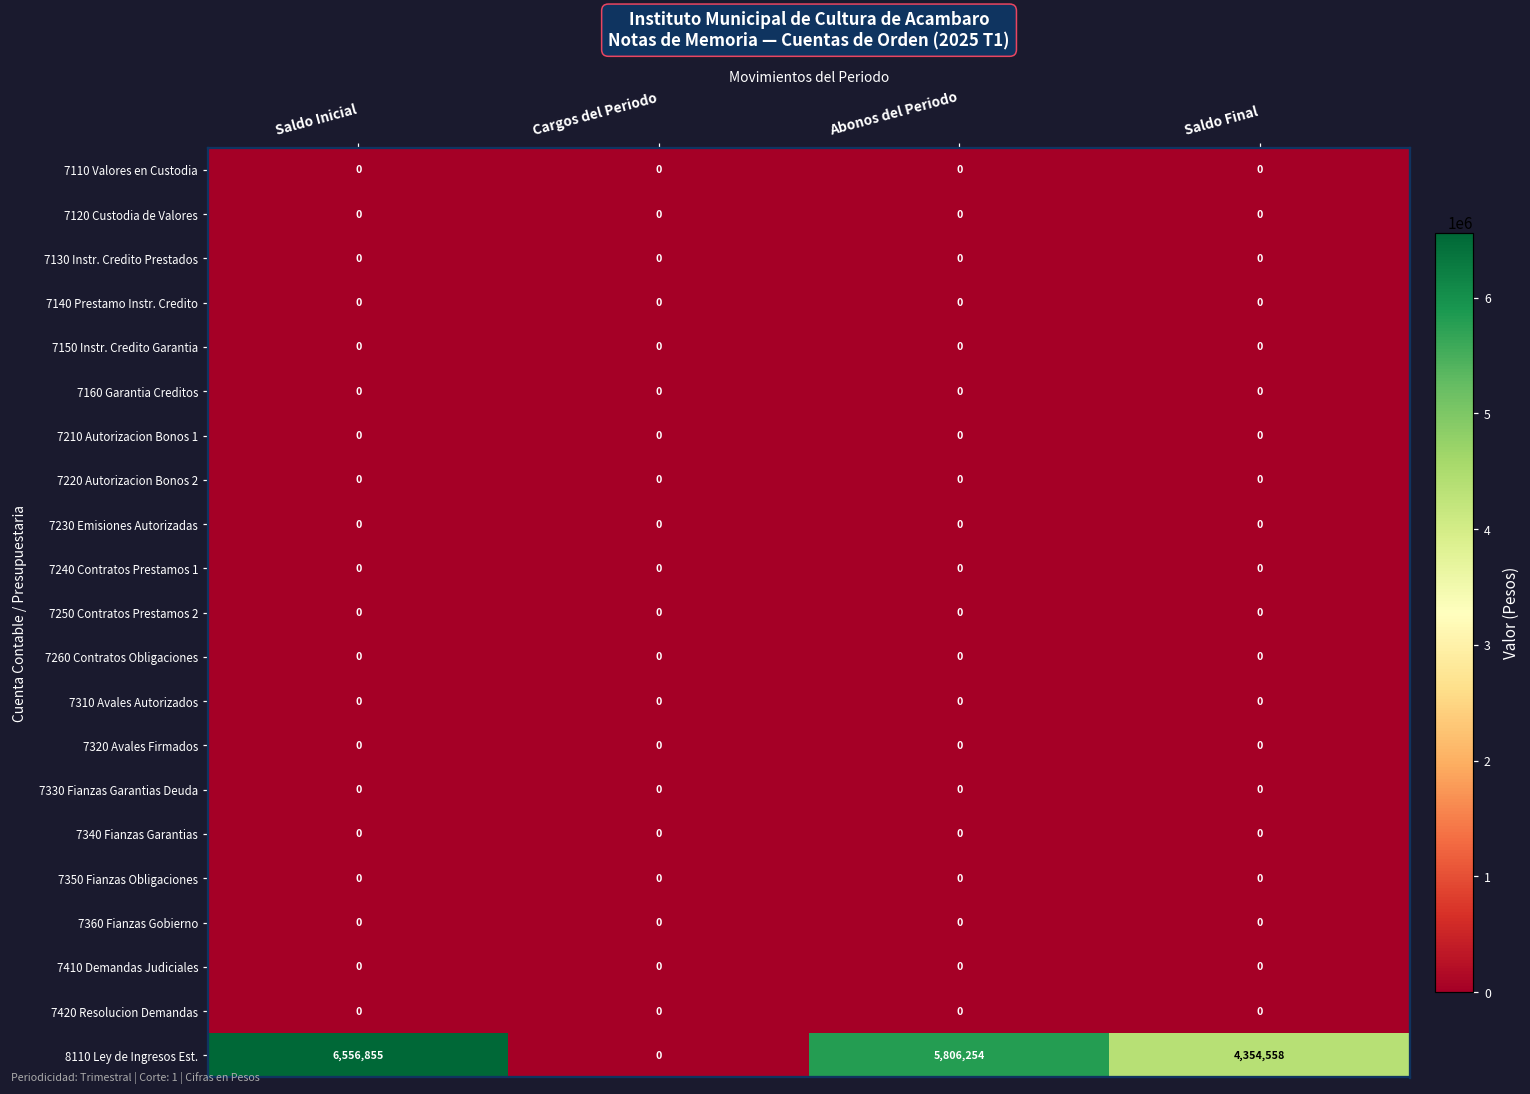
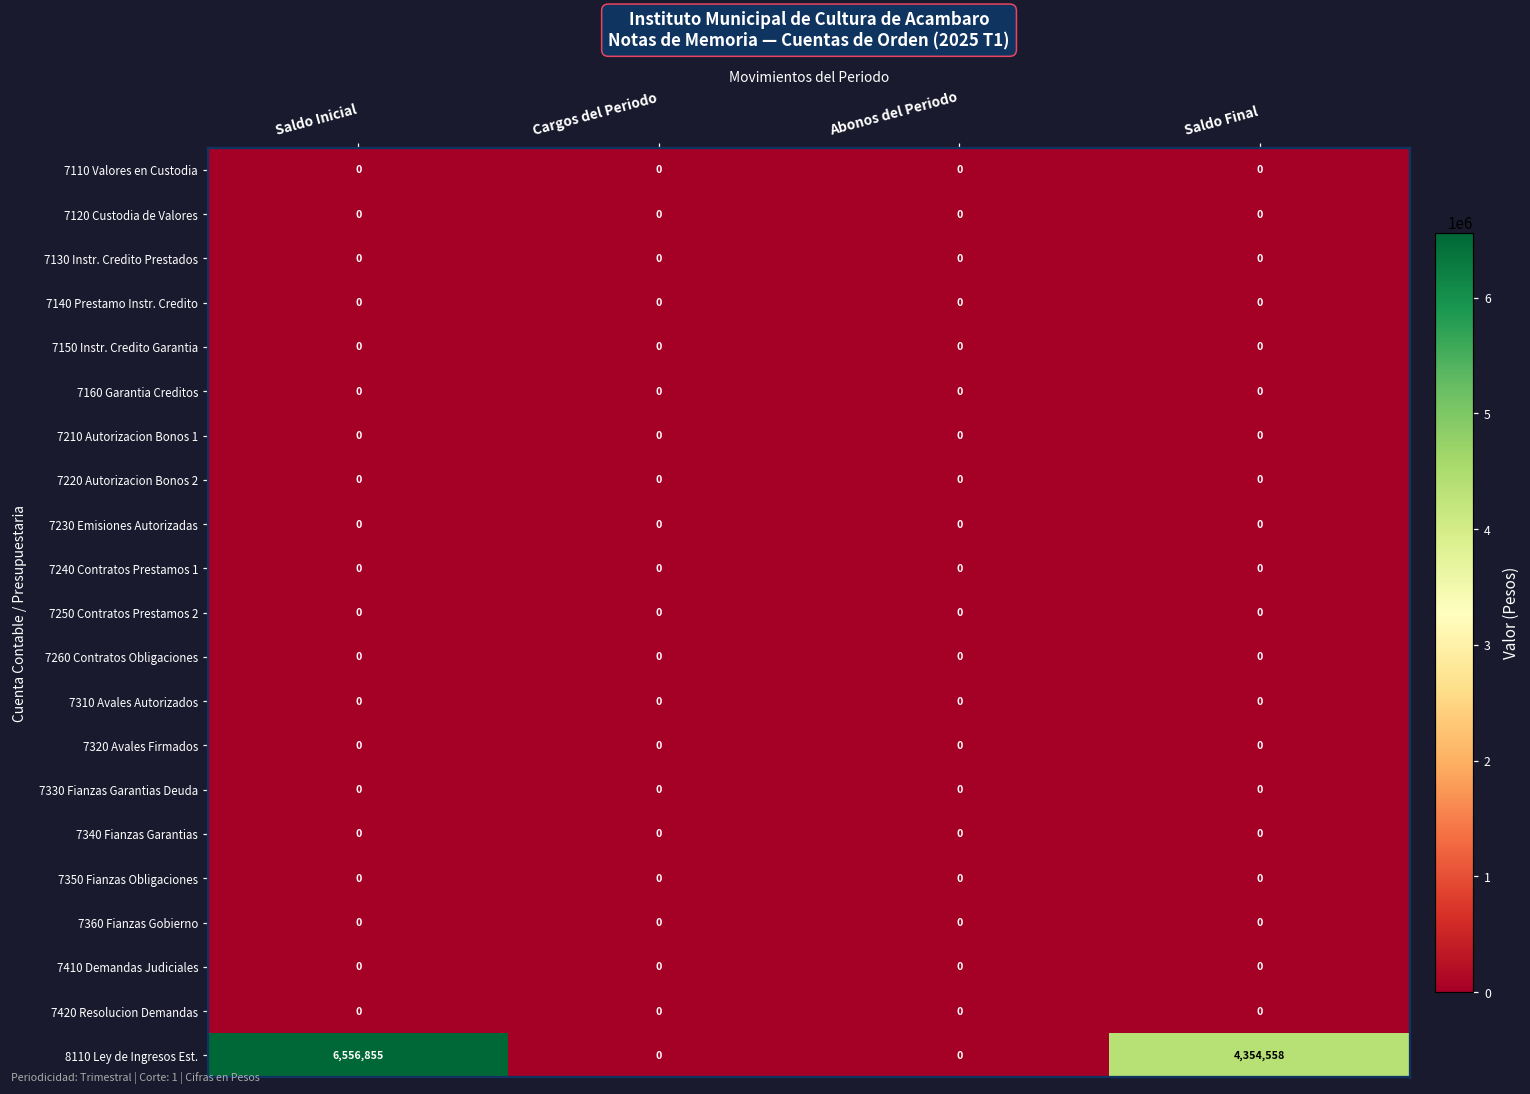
  {
    "7110 Valores en Custodia": {
      "Saldo Inicial": "0",
      "Cargos del Periodo": "0",
      "Abonos del Periodo": "0",
      "Saldo Final": "0"
    },
    "7120 Custodia de Valores": {
      "Saldo Inicial": "0",
      "Cargos del Periodo": "0",
      "Abonos del Periodo": "0",
      "Saldo Final": "0"
    },
    "7130 Instr. Credito Prestados": {
      "Saldo Inicial": "0",
      "Cargos del Periodo": "0",
      "Abonos del Periodo": "0",
      "Saldo Final": "0"
    },
    "7140 Prestamo Instr. Credito": {
      "Saldo Inicial": "0",
      "Cargos del Periodo": "0",
      "Abonos del Periodo": "0",
      "Saldo Final": "0"
    },
    "7150 Instr. Credito Garantia": {
      "Saldo Inicial": "0",
      "Cargos del Periodo": "0",
      "Abonos del Periodo": "0",
      "Saldo Final": "0"
    },
    "7160 Garantia Creditos": {
      "Saldo Inicial": "0",
      "Cargos del Periodo": "0",
      "Abonos del Periodo": "0",
      "Saldo Final": "0"
    },
    "7210 Autorizacion Bonos 1": {
      "Saldo Inicial": "0",
      "Cargos del Periodo": "0",
      "Abonos del Periodo": "0",
      "Saldo Final": "0"
    },
    "7220 Autorizacion Bonos 2": {
      "Saldo Inicial": "0",
      "Cargos del Periodo": "0",
      "Abonos del Periodo": "0",
      "Saldo Final": "0"
    },
    "7230 Emisiones Autorizadas": {
      "Saldo Inicial": "0",
      "Cargos del Periodo": "0",
      "Abonos del Periodo": "0",
      "Saldo Final": "0"
    },
    "7240 Contratos Prestamos 1": {
      "Saldo Inicial": "0",
      "Cargos del Periodo": "0",
      "Abonos del Periodo": "0",
      "Saldo Final": "0"
    },
    "7250 Contratos Prestamos 2": {
      "Saldo Inicial": "0",
      "Cargos del Periodo": "0",
      "Abonos del Periodo": "0",
      "Saldo Final": "0"
    },
    "7260 Contratos Obligaciones": {
      "Saldo Inicial": "0",
      "Cargos del Periodo": "0",
      "Abonos del Periodo": "0",
      "Saldo Final": "0"
    },
    "7310 Avales Autorizados": {
      "Saldo Inicial": "0",
      "Cargos del Periodo": "0",
      "Abonos del Periodo": "0",
      "Saldo Final": "0"
    },
    "7320 Avales Firmados": {
      "Saldo Inicial": "0",
      "Cargos del Periodo": "0",
      "Abonos del Periodo": "0",
      "Saldo Final": "0"
    },
    "7330 Fianzas Garantias Deuda": {
      "Saldo Inicial": "0",
      "Cargos del Periodo": "0",
      "Abonos del Periodo": "0",
      "Saldo Final": "0"
    },
    "7340 Fianzas Garantias": {
      "Saldo Inicial": "0",
      "Cargos del Periodo": "0",
      "Abonos del Periodo": "0",
      "Saldo Final": "0"
    },
    "7350 Fianzas Obligaciones": {
      "Saldo Inicial": "0",
      "Cargos del Periodo": "0",
      "Abonos del Periodo": "0",
      "Saldo Final": "0"
    },
    "7360 Fianzas Gobierno": {
      "Saldo Inicial": "0",
      "Cargos del Periodo": "0",
      "Abonos del Periodo": "0",
      "Saldo Final": "0"
    },
    "7410 Demandas Judiciales": {
      "Saldo Inicial": "0",
      "Cargos del Periodo": "0",
      "Abonos del Periodo": "0",
      "Saldo Final": "0"
    },
    "7420 Resolucion Demandas": {
      "Saldo Inicial": "0",
      "Cargos del Periodo": "0",
      "Abonos del Periodo": "0",
      "Saldo Final": "0"
    },
    "8110 Ley de Ingresos Est.": {
      "Saldo Inicial": "6,556,855",
      "Cargos del Periodo": "0",
-     "Abonos del Periodo": "5,806,254",
+     "Abonos del Periodo": "0",
      "Saldo Final": "4,354,558"
    }
  }
